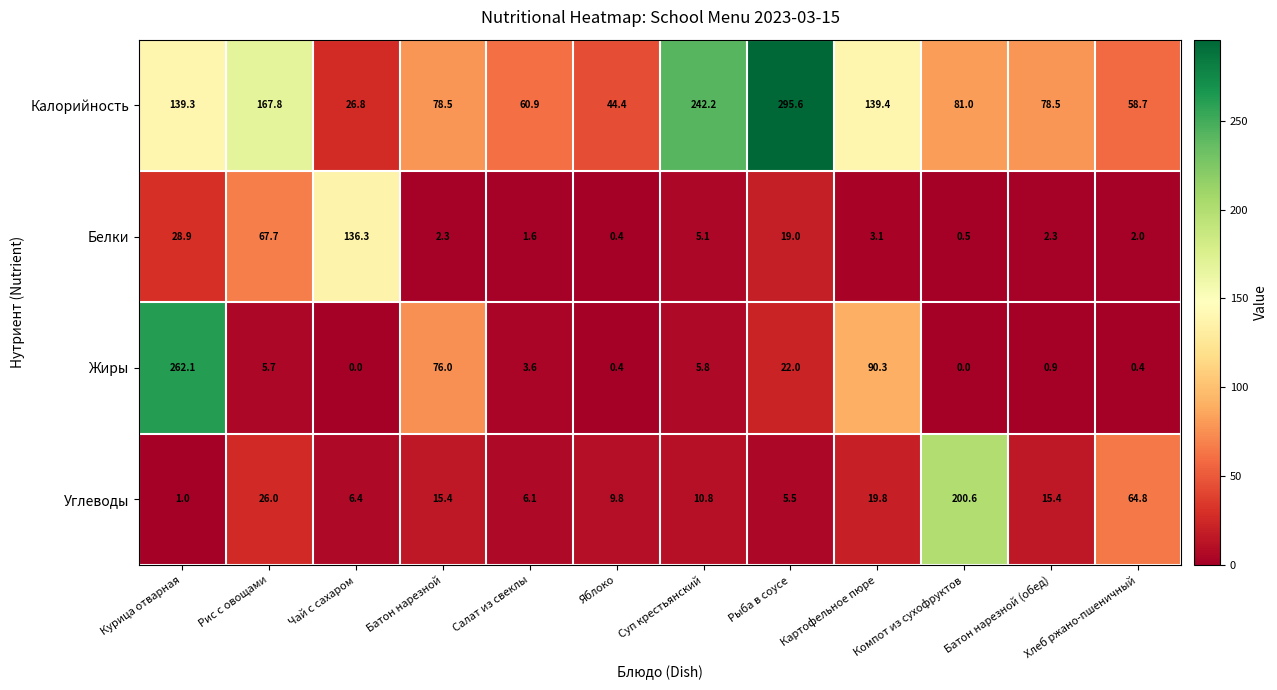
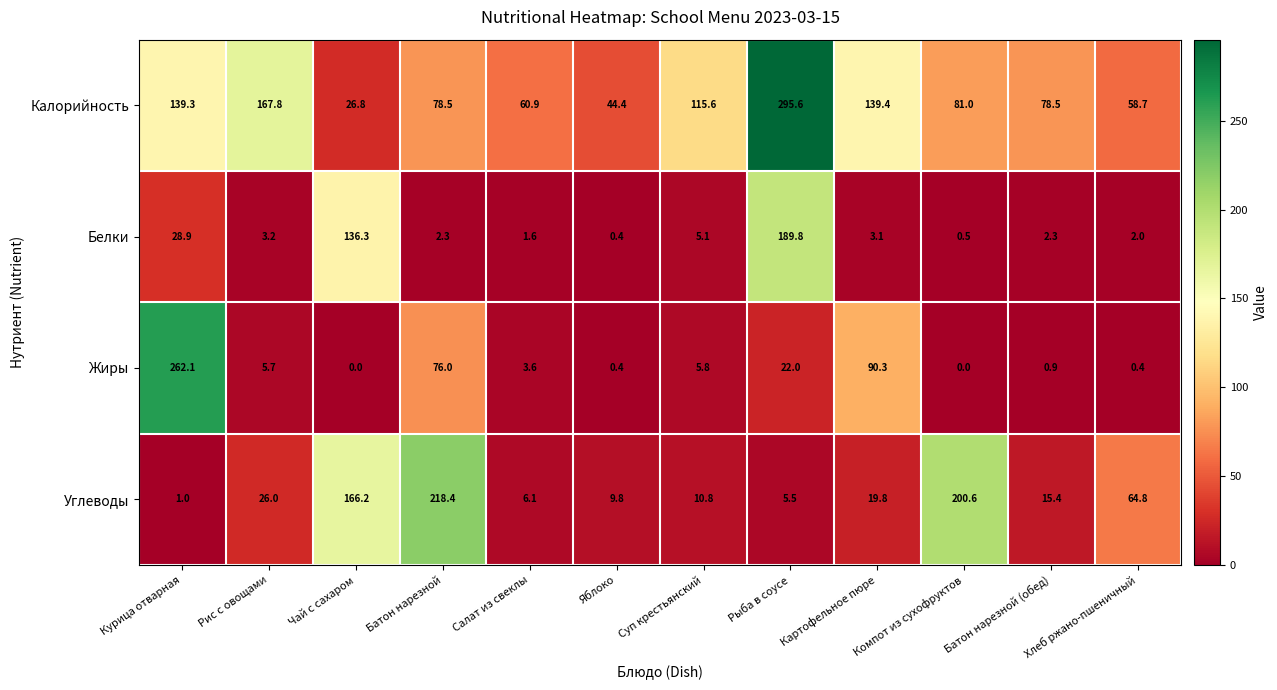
  {
    "Калорийность": {
      "Курица отварная": 139.3,
      "Рис с овощами": 167.8,
      "Чай с сахаром": 26.8,
      "Батон нарезной": 78.5,
      "Салат из свеклы": 60.9,
      "Яблоко": 44.4,
-     "Суп крестьянский": 242.2,
+     "Суп крестьянский": 115.6,
      "Рыба в соусе": 295.6,
      "Картофельное пюре": 139.4,
      "Компот из сухофруктов": 81.0,
      "Батон нарезной (обед)": 78.5,
      "Хлеб ржано-пшеничный": 58.7
    },
    "Белки": {
      "Курица отварная": 28.9,
-     "Рис с овощами": 67.7,
+     "Рис с овощами": 3.2,
      "Чай с сахаром": 136.3,
      "Батон нарезной": 2.3,
      "Салат из свеклы": 1.6,
      "Яблоко": 0.4,
      "Суп крестьянский": 5.1,
-     "Рыба в соусе": 19.0,
+     "Рыба в соусе": 189.8,
      "Картофельное пюре": 3.1,
      "Компот из сухофруктов": 0.5,
      "Батон нарезной (обед)": 2.3,
      "Хлеб ржано-пшеничный": 2.0
    },
    "Жиры": {
      "Курица отварная": 262.1,
      "Рис с овощами": 5.7,
      "Чай с сахаром": 0.0,
      "Батон нарезной": 76.0,
      "Салат из свеклы": 3.6,
      "Яблоко": 0.4,
      "Суп крестьянский": 5.8,
      "Рыба в соусе": 22.0,
      "Картофельное пюре": 90.3,
      "Компот из сухофруктов": 0.0,
      "Батон нарезной (обед)": 0.9,
      "Хлеб ржано-пшеничный": 0.4
    },
    "Углеводы": {
      "Курица отварная": 1.0,
      "Рис с овощами": 26.0,
-     "Чай с сахаром": 6.4,
-     "Батон нарезной": 15.4,
+     "Чай с сахаром": 166.2,
+     "Батон нарезной": 218.4,
      "Салат из свеклы": 6.1,
      "Яблоко": 9.8,
      "Суп крестьянский": 10.8,
      "Рыба в соусе": 5.5,
      "Картофельное пюре": 19.8,
      "Компот из сухофруктов": 200.6,
      "Батон нарезной (обед)": 15.4,
      "Хлеб ржано-пшеничный": 64.8
    }
  }
